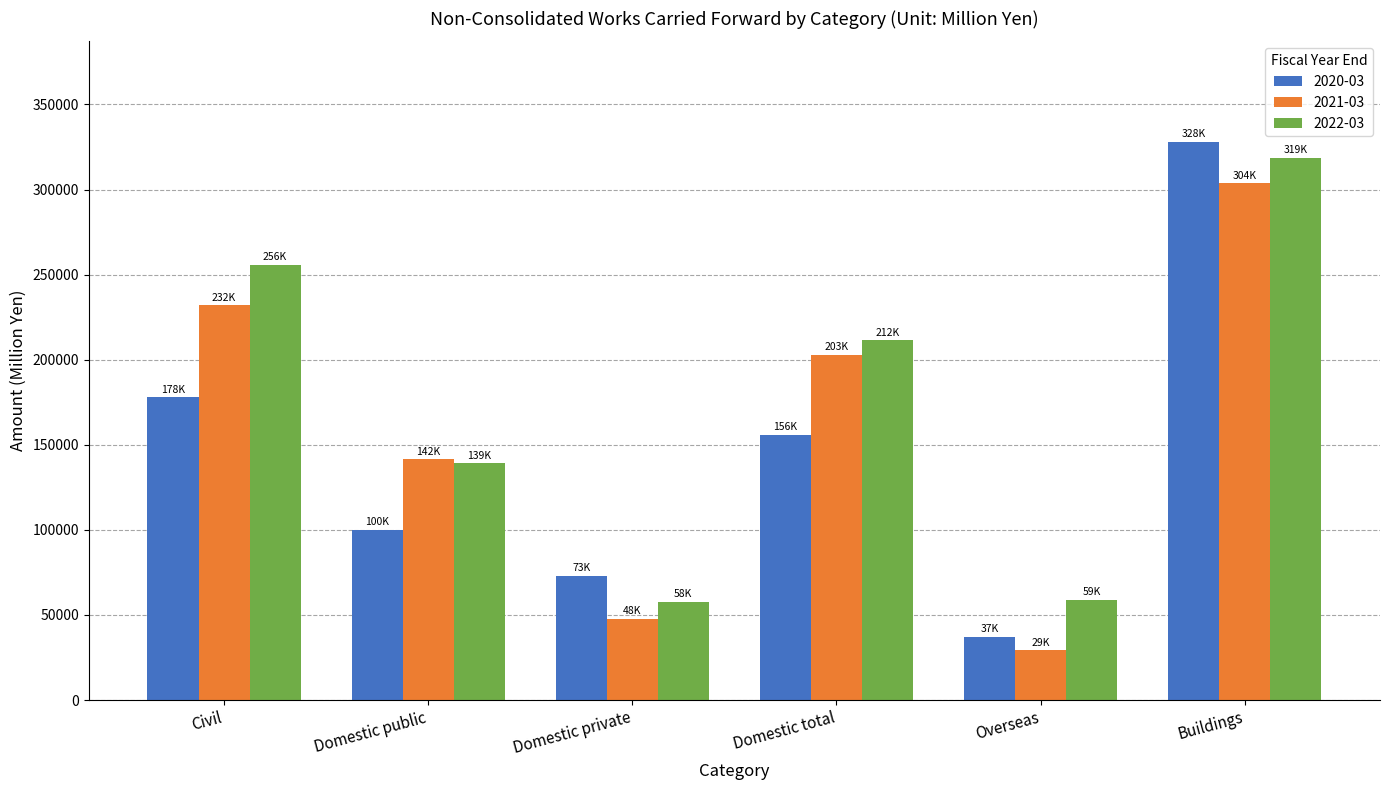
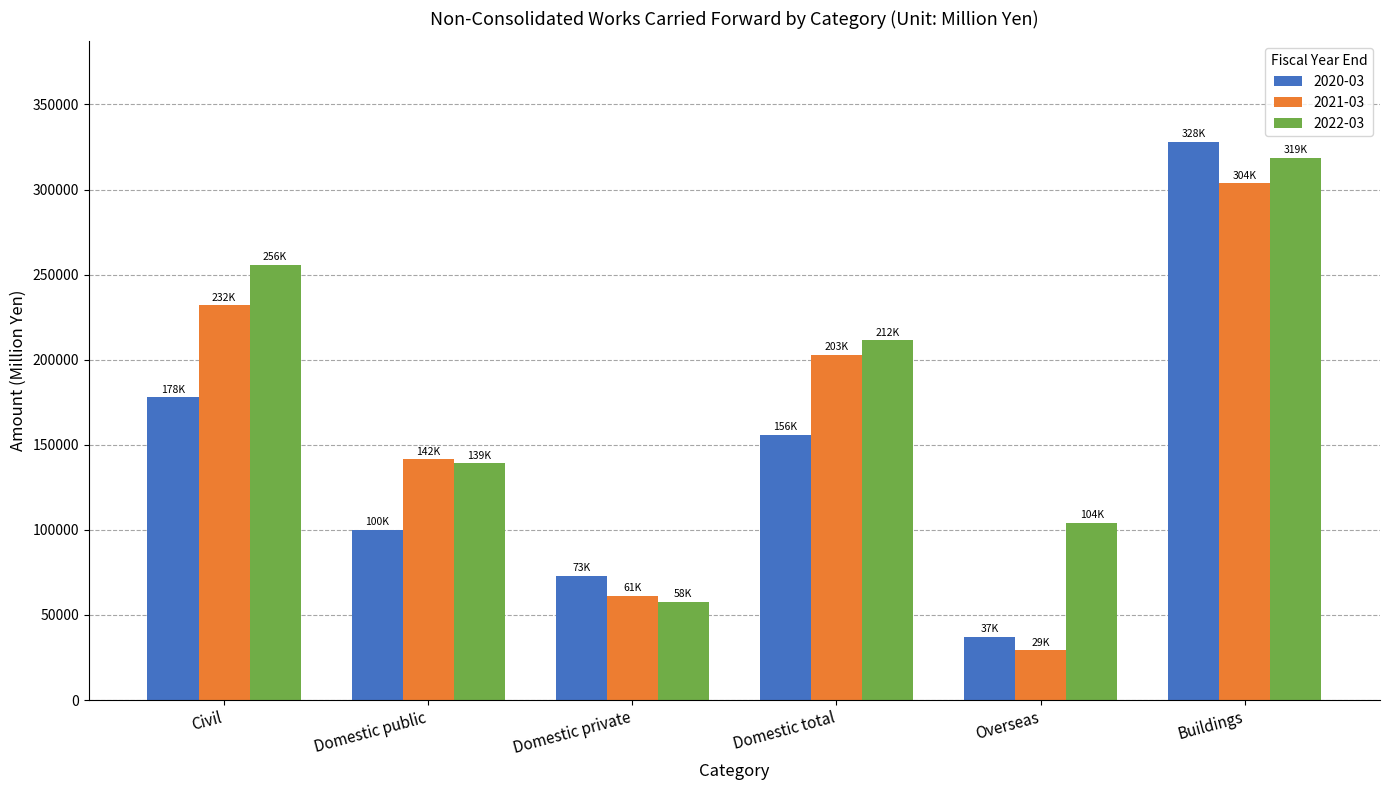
  {
    "2020-03": {
      "Civil": "178K",
      "Domestic public": "100K",
      "Domestic private": "73K",
      "Domestic total": "156K",
      "Overseas": "37K",
      "Buildings": "328K"
    },
    "2021-03": {
      "Civil": "232K",
      "Domestic public": "142K",
-     "Domestic private": "48K",
+     "Domestic private": "61K",
      "Domestic total": "203K",
      "Overseas": "29K",
      "Buildings": "304K"
    },
    "2022-03": {
      "Civil": "256K",
      "Domestic public": "139K",
      "Domestic private": "58K",
      "Domestic total": "212K",
-     "Overseas": "59K",
+     "Overseas": "104K",
      "Buildings": "319K"
    }
  }
